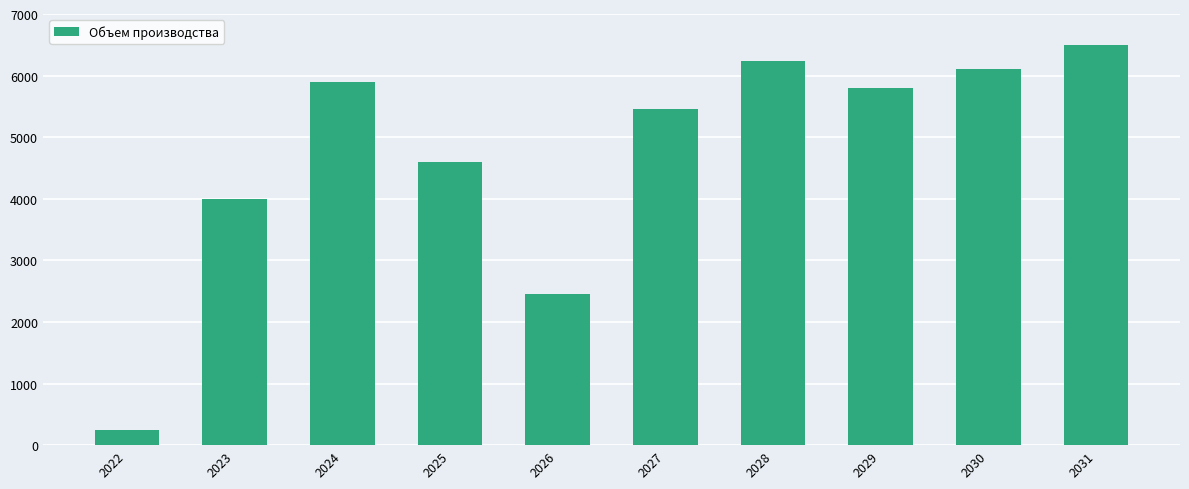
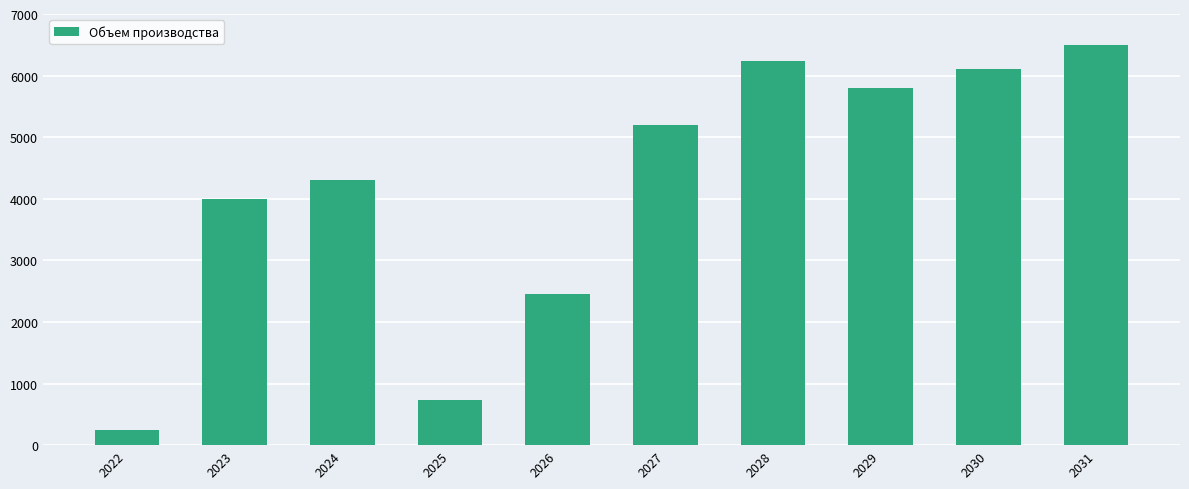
  {
    "2022": 200,
    "2023": 4000,
-   "2024": 5900,
-   "2025": 4600,
+   "2024": 4300,
+   "2025": 700,
    "2026": 2500,
-   "2027": 5500,
+   "2027": 5200,
    "2028": 6200,
    "2029": 5800,
    "2030": 6100,
    "2031": 6500
  }
